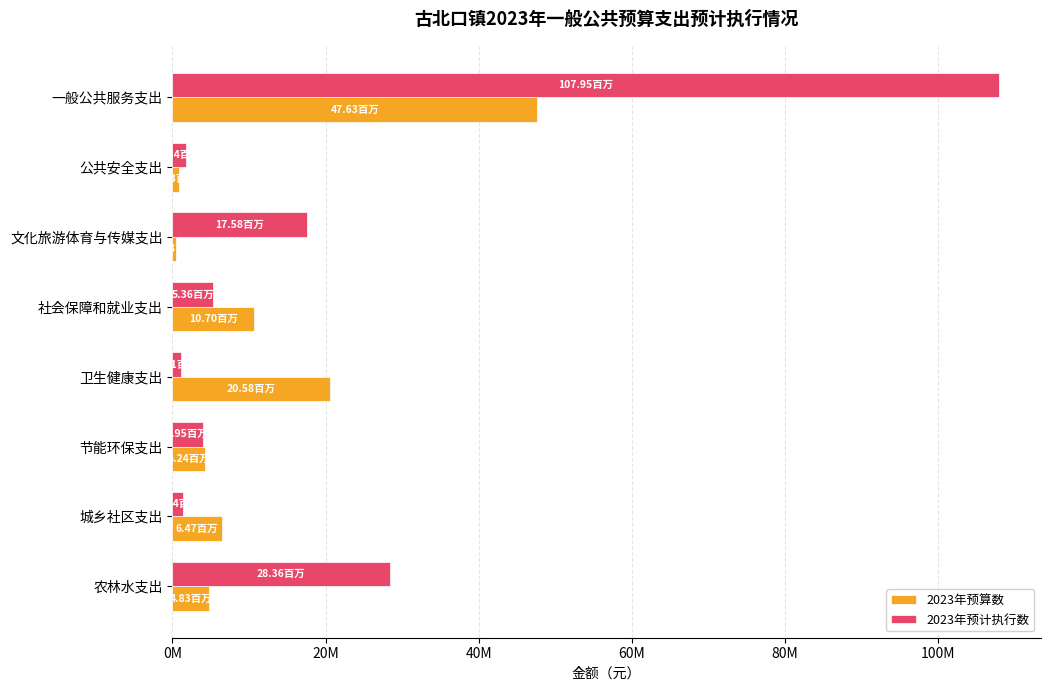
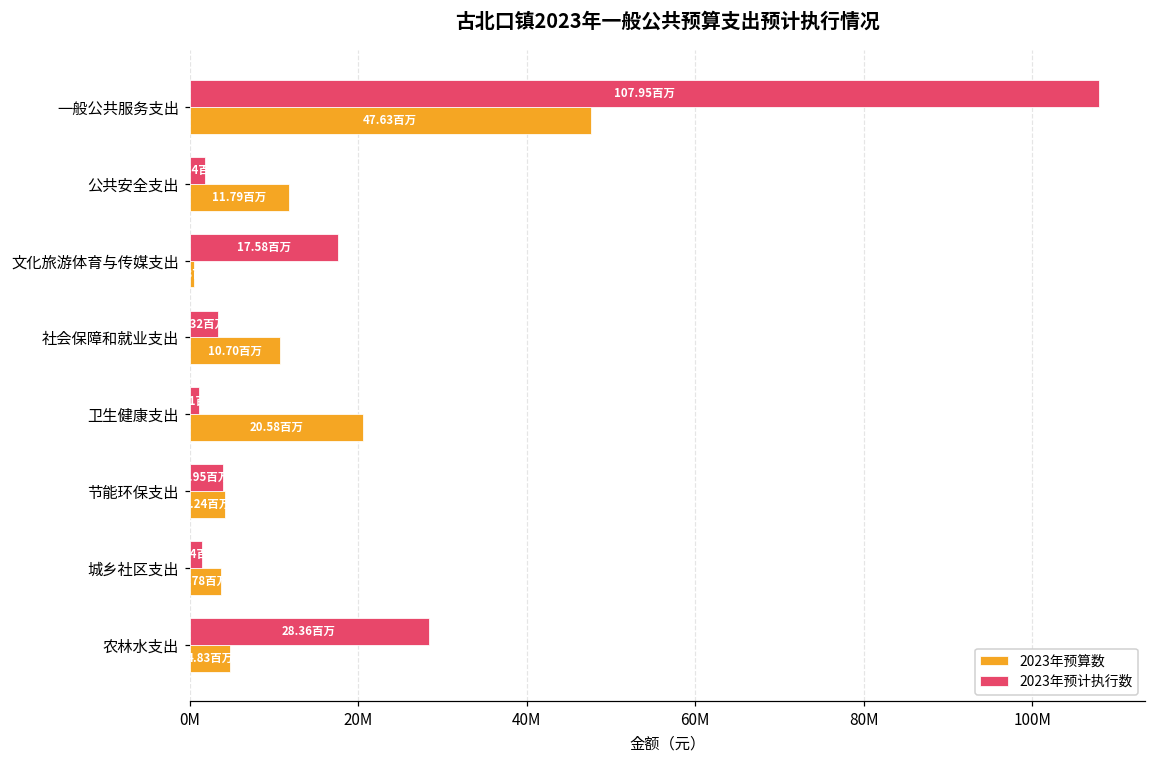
  {
    "2023年预算数": {
-     "公共安全支出": 1000000,
-     "城乡社区支出": 6.47
+     "公共安全支出": 12000000,
+     "城乡社区支出": 3.78
    },
    "2023年预计执行数": {
      "公共安全支出": 2000000,
-     "社会保障和就业支出": 5000000,
+     "社会保障和就业支出": 3000000,
      "卫生健康支出": 1000000,
      "城乡社区支出": 1000000
    }
  }
